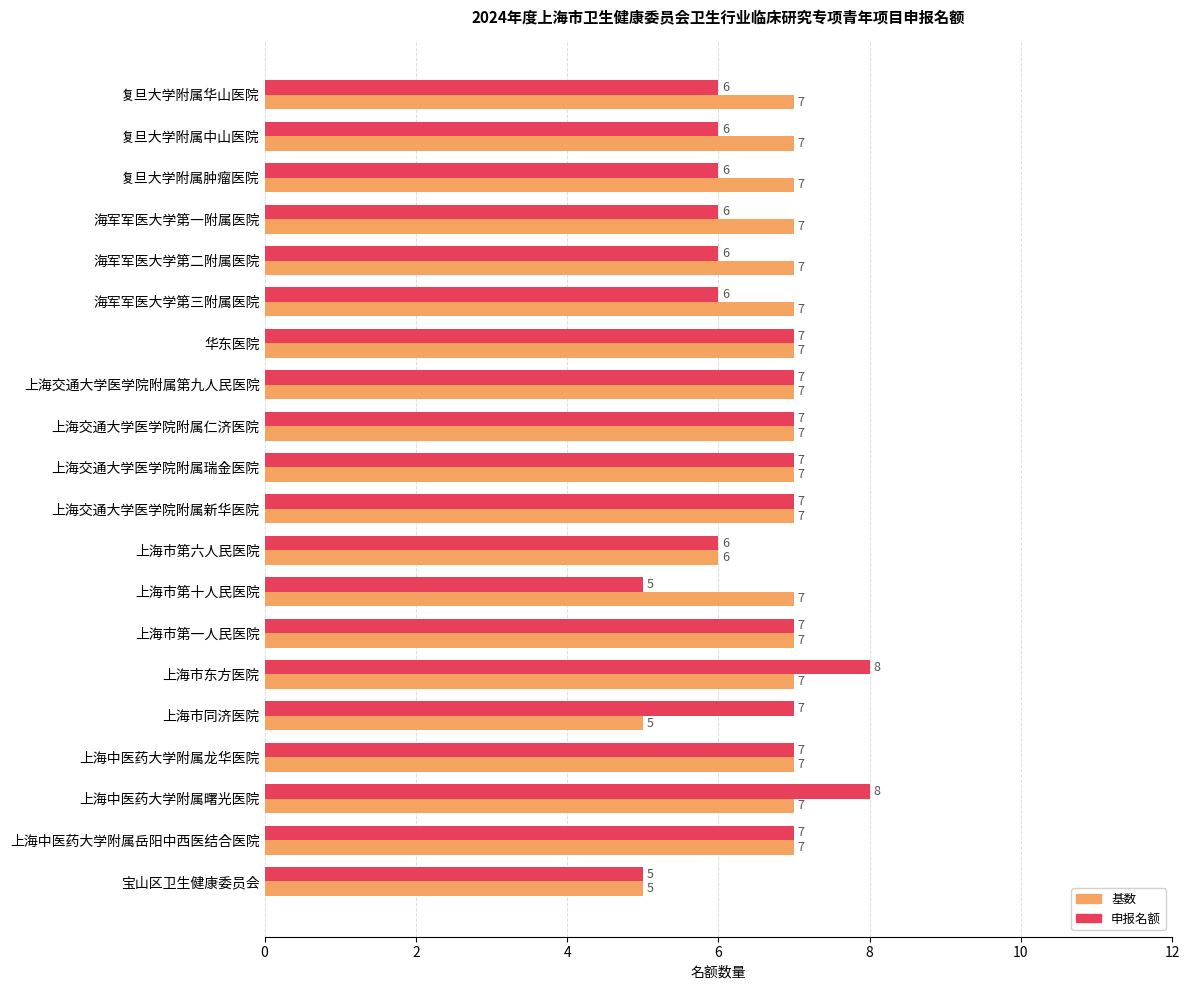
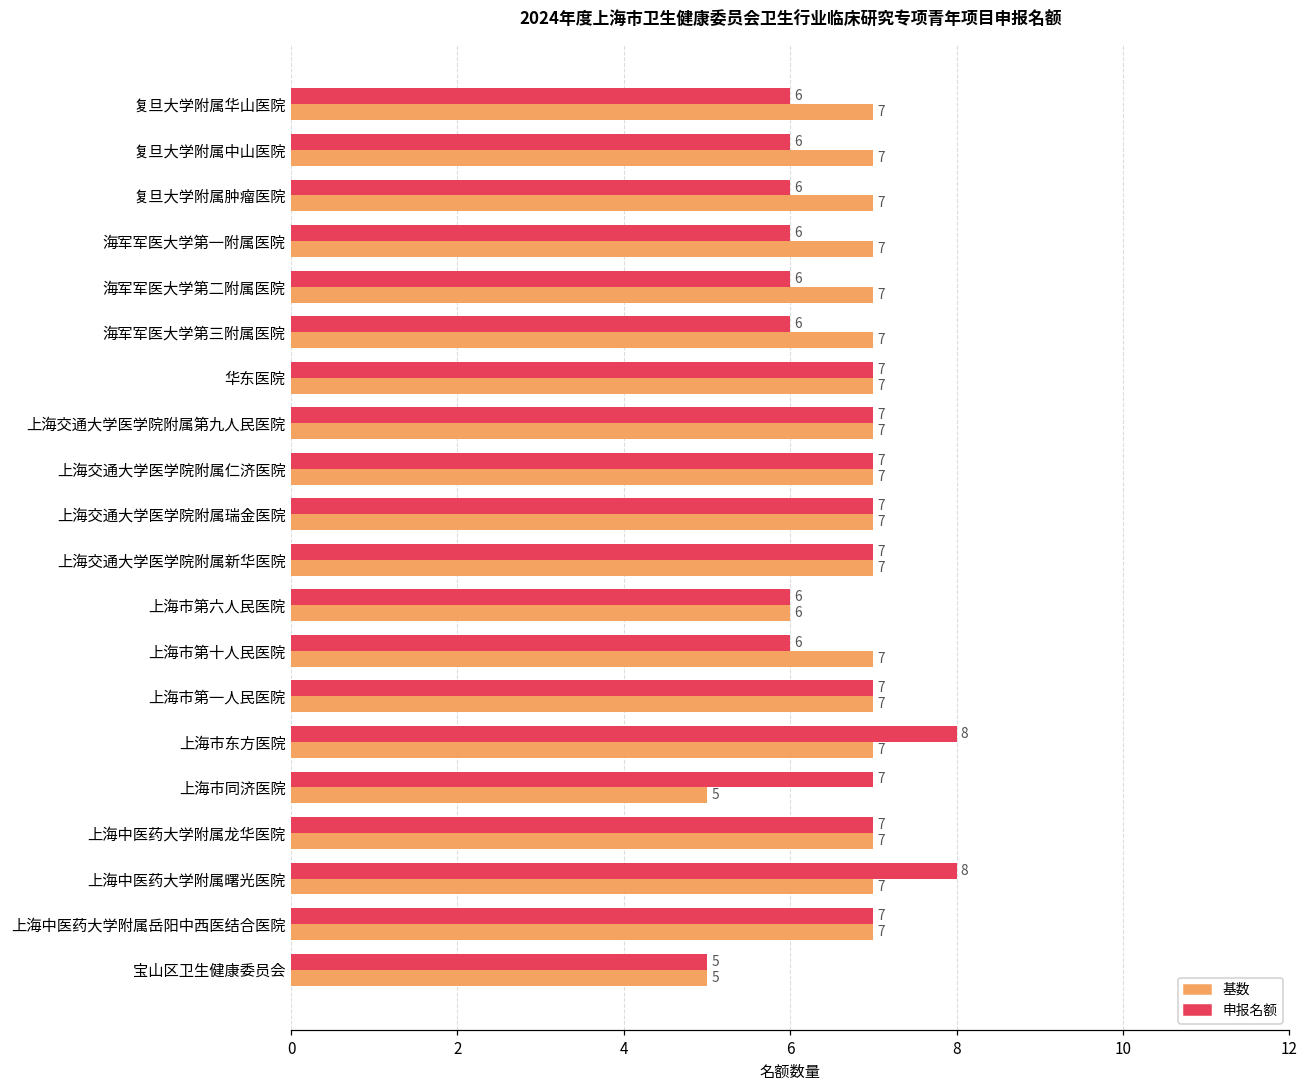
  {
    "基数": {
      "复旦大学附属华山医院": 7,
      "复旦大学附属中山医院": 7,
      "复旦大学附属肿瘤医院": 7,
      "海军军医大学第一附属医院": 7,
      "海军军医大学第二附属医院": 7,
      "海军军医大学第三附属医院": 7,
      "华东医院": 7,
      "上海交通大学医学院附属第九人民医院": 7,
      "上海交通大学医学院附属仁济医院": 7,
      "上海交通大学医学院附属瑞金医院": 7,
      "上海交通大学医学院附属新华医院": 7,
      "上海市第六人民医院": 6,
      "上海市第十人民医院": 7,
      "上海市第一人民医院": 7,
      "上海市东方医院": 7,
      "上海市同济医院": 5,
      "上海中医药大学附属龙华医院": 7,
      "上海中医药大学附属曙光医院": 7,
      "上海中医药大学附属岳阳中西医结合医院": 7,
      "宝山区卫生健康委员会": 5
    },
    "申报名额": {
      "复旦大学附属华山医院": 6,
      "复旦大学附属中山医院": 6,
      "复旦大学附属肿瘤医院": 6,
      "海军军医大学第一附属医院": 6,
      "海军军医大学第二附属医院": 6,
      "海军军医大学第三附属医院": 6,
      "华东医院": 7,
      "上海交通大学医学院附属第九人民医院": 7,
      "上海交通大学医学院附属仁济医院": 7,
      "上海交通大学医学院附属瑞金医院": 7,
      "上海交通大学医学院附属新华医院": 7,
      "上海市第六人民医院": 6,
-     "上海市第十人民医院": 5,
+     "上海市第十人民医院": 6,
      "上海市第一人民医院": 7,
      "上海市东方医院": 8,
      "上海市同济医院": 7,
      "上海中医药大学附属龙华医院": 7,
      "上海中医药大学附属曙光医院": 8,
      "上海中医药大学附属岳阳中西医结合医院": 7,
      "宝山区卫生健康委员会": 5
    }
  }
